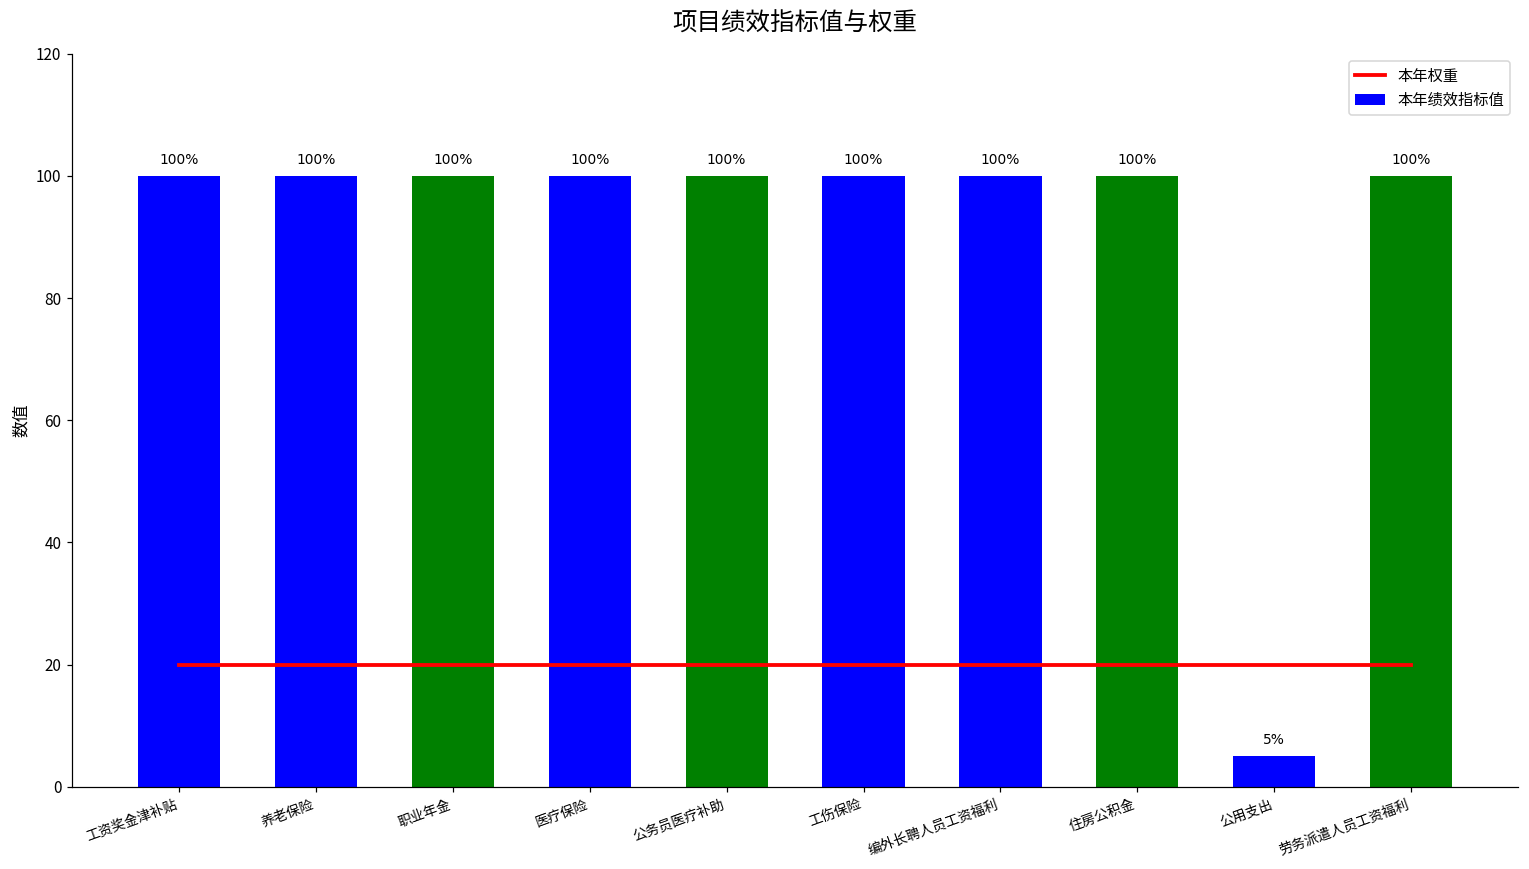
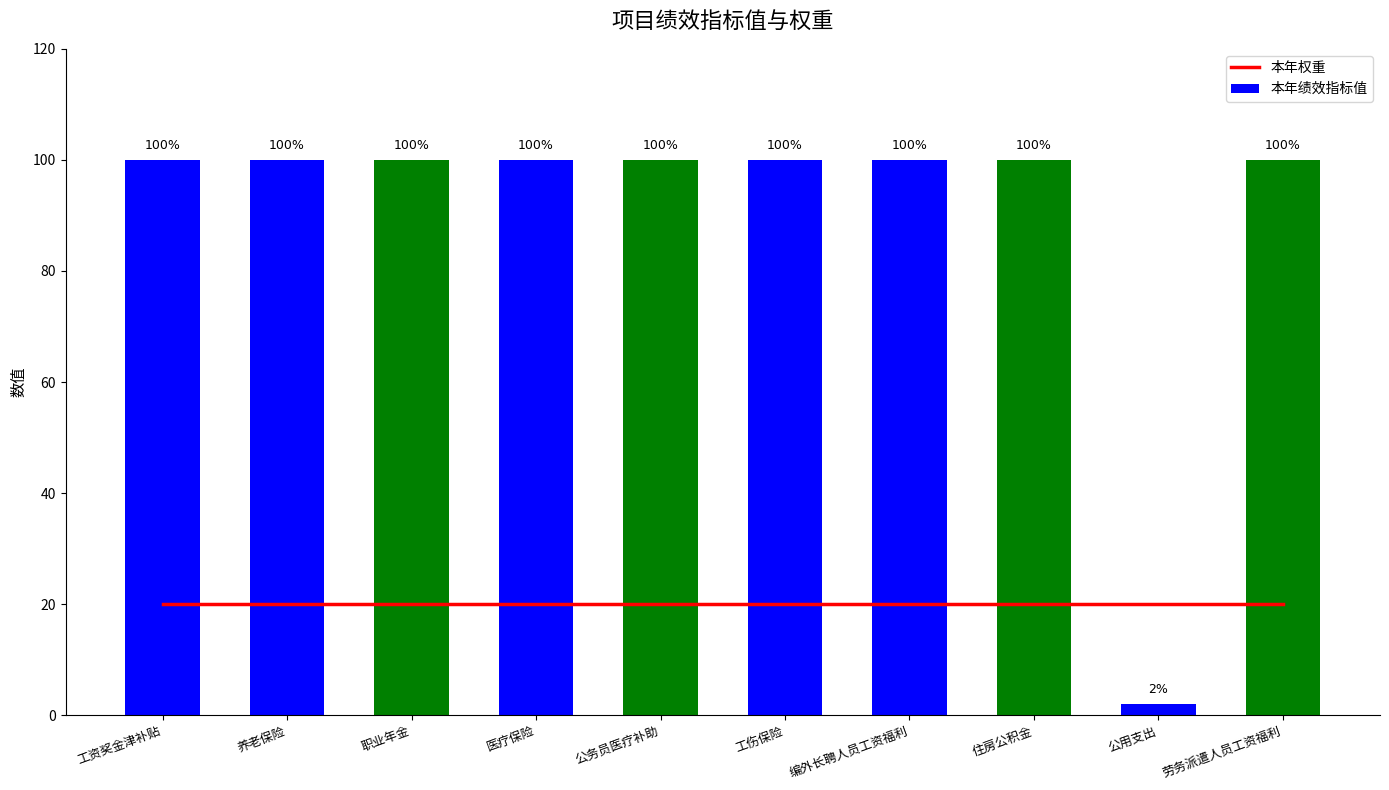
  {
    "本年权重": {
      "工资奖金津补贴": "20",
      "养老保险": "20",
      "职业年金": "20",
      "医疗保险": "20",
      "公务员医疗补助": "20",
      "工伤保险": "20",
      "编外长聘人员工资福利": "20",
      "住房公积金": "20",
      "公用支出": "20",
      "劳务派遣人员工资福利": "20"
    },
    "本年绩效指标值": {
      "工资奖金津补贴": "100%",
      "养老保险": "100%",
      "职业年金": "100%",
      "医疗保险": "100%",
      "公务员医疗补助": "100%",
      "工伤保险": "100%",
      "编外长聘人员工资福利": "100%",
      "住房公积金": "100%",
-     "公用支出": "5%",
+     "公用支出": "2%",
      "劳务派遣人员工资福利": "100%"
    }
  }
